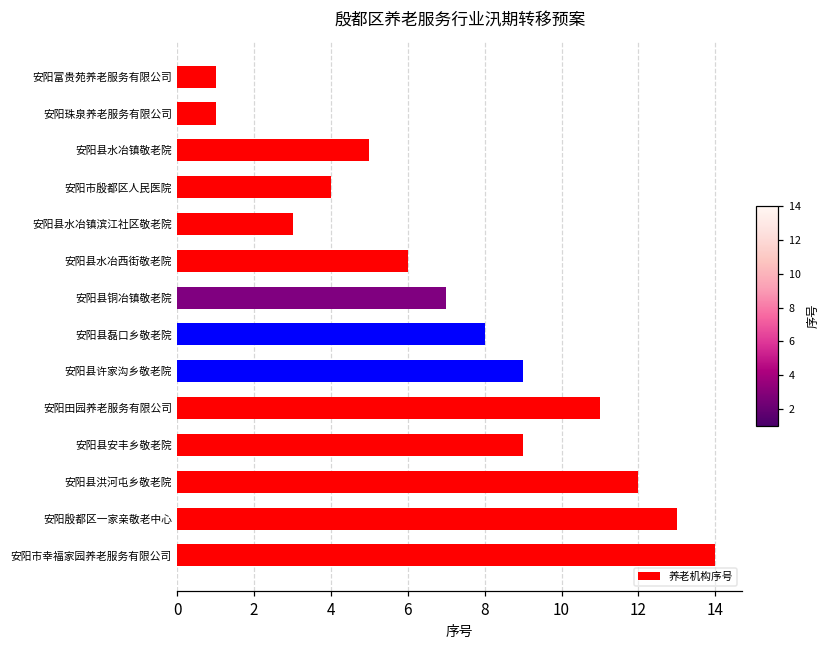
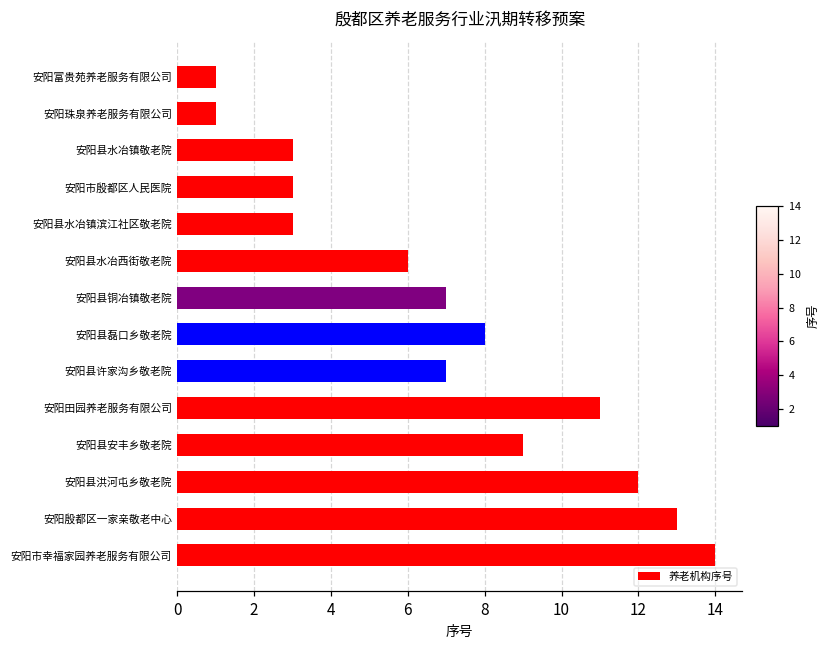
  {
    "安阳富贵苑养老服务有限公司": 1,
    "安阳珠泉养老服务有限公司": 1,
-   "安阳县水冶镇敬老院": 5,
-   "安阳市殷都区人民医院": 4,
+   "安阳县水冶镇敬老院": 3,
+   "安阳市殷都区人民医院": 3,
    "安阳县水冶镇滨江社区敬老院": 3,
    "安阳县水冶西街敬老院": 6,
    "安阳县铜冶镇敬老院": 7,
    "安阳县磊口乡敬老院": 8,
-   "安阳县许家沟乡敬老院": 9,
+   "安阳县许家沟乡敬老院": 7,
    "安阳田园养老服务有限公司": 11,
    "安阳县安丰乡敬老院": 9,
    "安阳县洪河屯乡敬老院": 12,
    "安阳殷都区一家亲敬老中心": 13,
    "安阳市幸福家园养老服务有限公司": 14
  }
